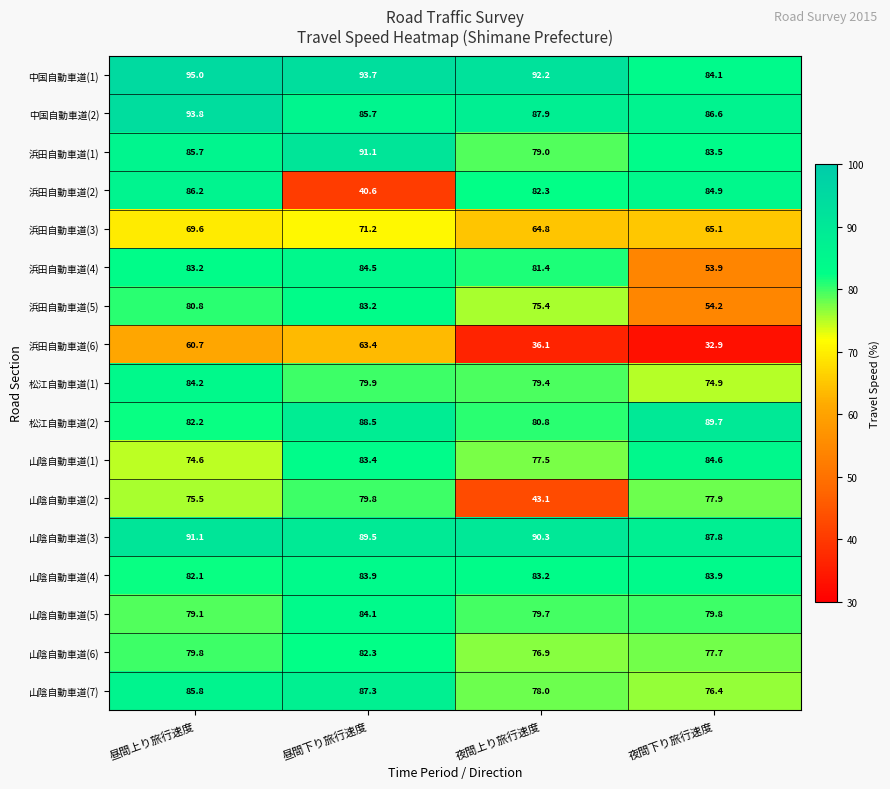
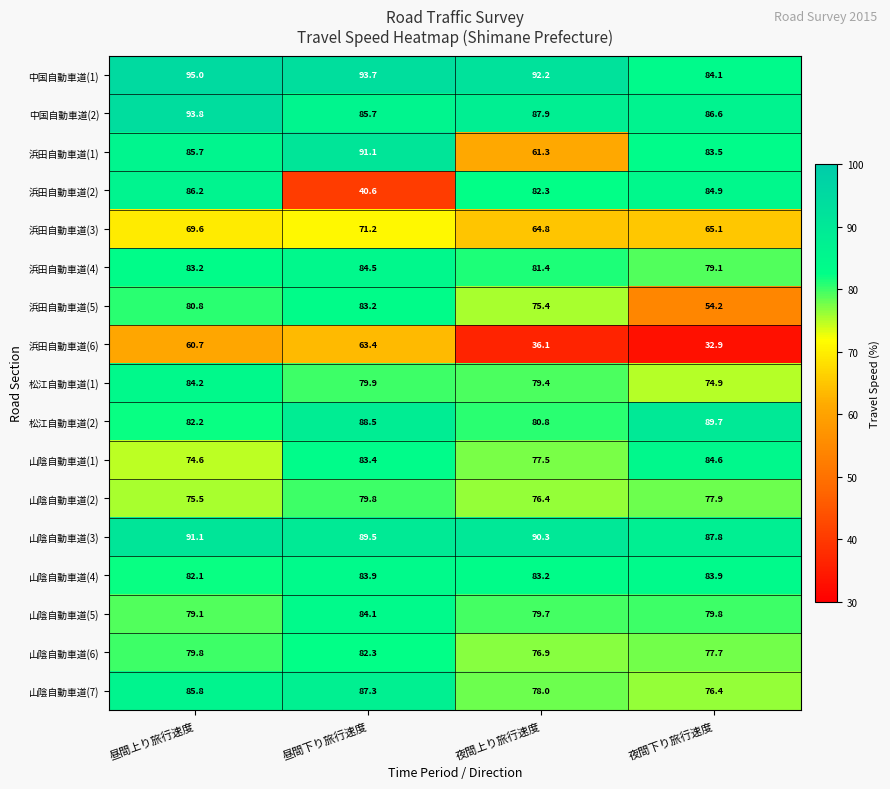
  {
    "中国自動車道(1)": {
      "昼間上り旅行速度": 95.0,
      "昼間下り旅行速度": 93.7,
      "夜間上り旅行速度": 92.2,
      "夜間下り旅行速度": 84.1
    },
    "中国自動車道(2)": {
      "昼間上り旅行速度": 93.8,
      "昼間下り旅行速度": 85.7,
      "夜間上り旅行速度": 87.9,
      "夜間下り旅行速度": 86.6
    },
    "浜田自動車道(1)": {
      "昼間上り旅行速度": 85.7,
      "昼間下り旅行速度": 91.1,
-     "夜間上り旅行速度": 79.0,
+     "夜間上り旅行速度": 61.3,
      "夜間下り旅行速度": 83.5
    },
    "浜田自動車道(2)": {
      "昼間上り旅行速度": 86.2,
      "昼間下り旅行速度": 40.6,
      "夜間上り旅行速度": 82.3,
      "夜間下り旅行速度": 84.9
    },
    "浜田自動車道(3)": {
      "昼間上り旅行速度": 69.6,
      "昼間下り旅行速度": 71.2,
      "夜間上り旅行速度": 64.8,
      "夜間下り旅行速度": 65.1
    },
    "浜田自動車道(4)": {
      "昼間上り旅行速度": 83.2,
      "昼間下り旅行速度": 84.5,
      "夜間上り旅行速度": 81.4,
-     "夜間下り旅行速度": 53.9
+     "夜間下り旅行速度": 79.1
    },
    "浜田自動車道(5)": {
      "昼間上り旅行速度": 80.8,
      "昼間下り旅行速度": 83.2,
      "夜間上り旅行速度": 75.4,
      "夜間下り旅行速度": 54.2
    },
    "浜田自動車道(6)": {
      "昼間上り旅行速度": 60.7,
      "昼間下り旅行速度": 63.4,
      "夜間上り旅行速度": 36.1,
      "夜間下り旅行速度": 32.9
    },
    "松江自動車道(1)": {
      "昼間上り旅行速度": 84.2,
      "昼間下り旅行速度": 79.9,
      "夜間上り旅行速度": 79.4,
      "夜間下り旅行速度": 74.9
    },
    "松江自動車道(2)": {
      "昼間上り旅行速度": 82.2,
      "昼間下り旅行速度": 88.5,
      "夜間上り旅行速度": 80.8,
      "夜間下り旅行速度": 89.7
    },
    "山陰自動車道(1)": {
      "昼間上り旅行速度": 74.6,
      "昼間下り旅行速度": 83.4,
      "夜間上り旅行速度": 77.5,
      "夜間下り旅行速度": 84.6
    },
    "山陰自動車道(2)": {
      "昼間上り旅行速度": 75.5,
      "昼間下り旅行速度": 79.8,
-     "夜間上り旅行速度": 43.1,
+     "夜間上り旅行速度": 76.4,
      "夜間下り旅行速度": 77.9
    },
    "山陰自動車道(3)": {
      "昼間上り旅行速度": 91.1,
      "昼間下り旅行速度": 89.5,
      "夜間上り旅行速度": 90.3,
      "夜間下り旅行速度": 87.8
    },
    "山陰自動車道(4)": {
      "昼間上り旅行速度": 82.1,
      "昼間下り旅行速度": 83.9,
      "夜間上り旅行速度": 83.2,
      "夜間下り旅行速度": 83.9
    },
    "山陰自動車道(5)": {
      "昼間上り旅行速度": 79.1,
      "昼間下り旅行速度": 84.1,
      "夜間上り旅行速度": 79.7,
      "夜間下り旅行速度": 79.8
    },
    "山陰自動車道(6)": {
      "昼間上り旅行速度": 79.8,
      "昼間下り旅行速度": 82.3,
      "夜間上り旅行速度": 76.9,
      "夜間下り旅行速度": 77.7
    },
    "山陰自動車道(7)": {
      "昼間上り旅行速度": 85.8,
      "昼間下り旅行速度": 87.3,
      "夜間上り旅行速度": 78.0,
      "夜間下り旅行速度": 76.4
    }
  }
